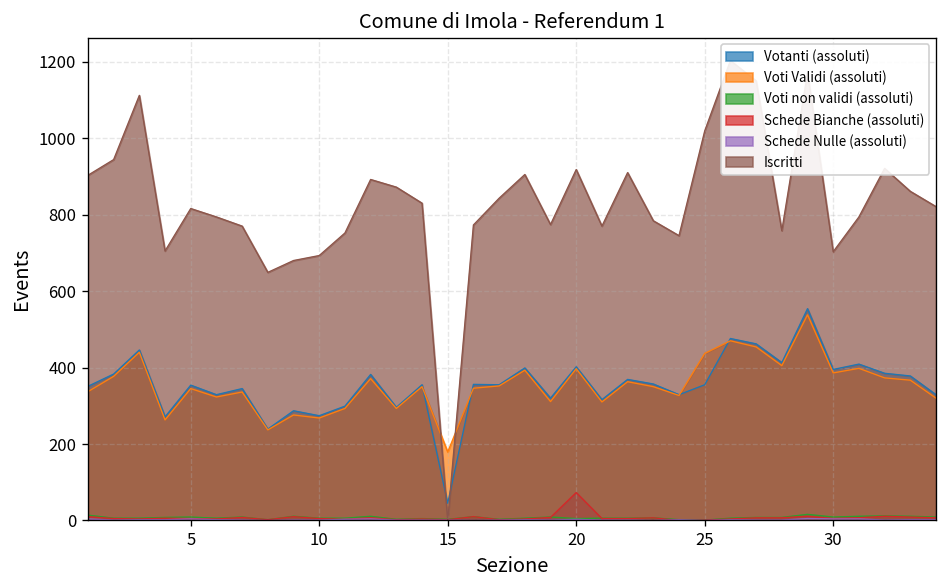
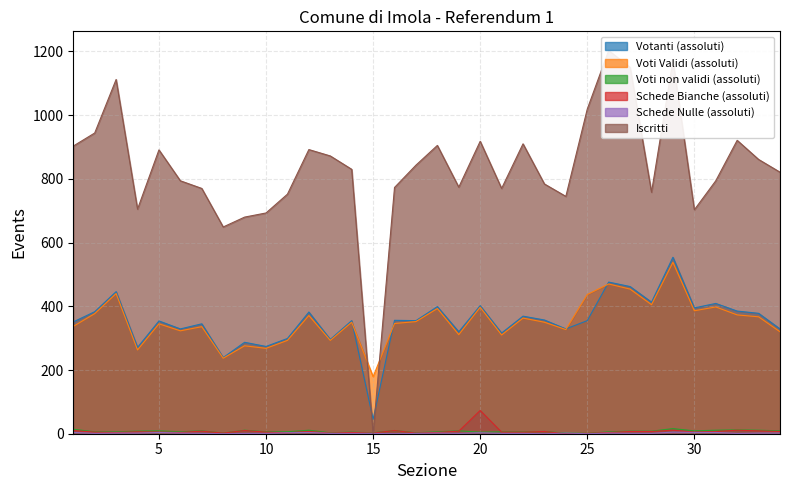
  {
    "Votanti (assoluti)": {
      "5": 350,
      "15": 50,
      "25": 360,
      "30": 400
    },
    "Voti Validi (assoluti)": {
      "5": 350,
      "15": 180,
      "25": 440,
      "30": 390
    },
    "Schede Bianche (assoluti)": {
      "20": 70
    },
    "Iscritti": {
-     "5": 820,
+     "5": 890,
      "10": 690,
      "20": 920,
      "25": 1020,
      "30": 700
    }
  }
